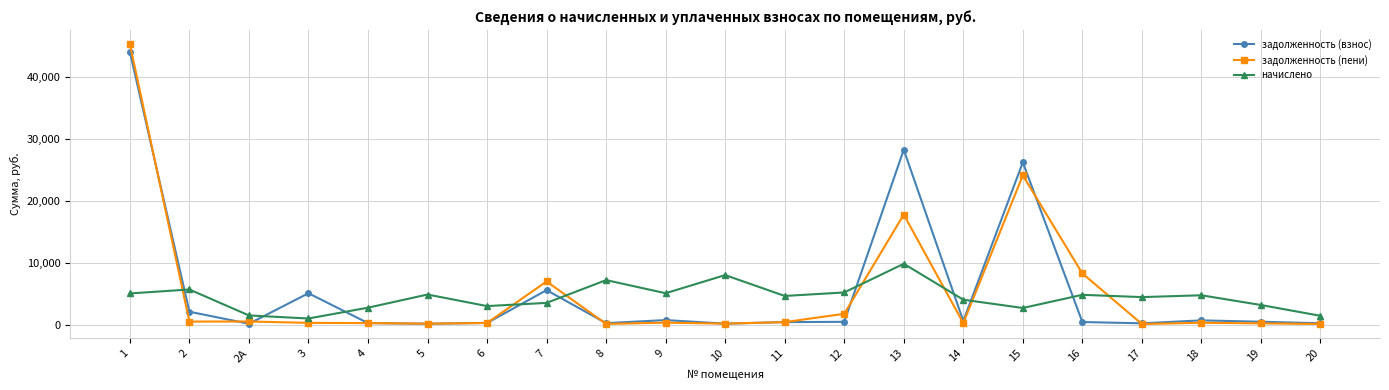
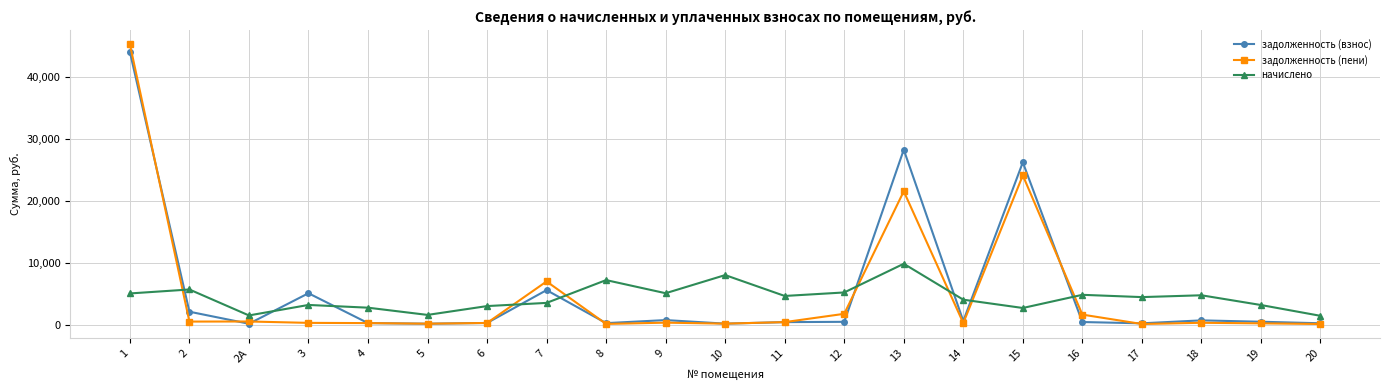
  {
    "задолженность (взнос)": {
      "1": "44,000",
      "2": "2,000",
      "3": "5,000",
      "7": "6,000",
      "9": "1,000",
      "12": "0",
      "13": "28,000",
      "15": "26,000",
      "16": "0"
    },
    "задолженность (пени)": {
      "1": "45,000",
      "2": "0",
      "3": "0",
      "7": "7,000",
      "9": "0",
      "12": "2,000",
-     "13": "18,000",
+     "13": "22,000",
      "15": "24,000",
-     "16": "8,000"
+     "16": "2,000"
    },
    "начислено": {
      "1": "5,000",
      "2": "6,000",
      "2А": "1,000",
-     "3": "1,000",
+     "3": "3,000",
      "4": "3,000",
-     "5": "5,000",
+     "5": "2,000",
      "6": "3,000",
      "7": "3,000",
      "8": "7,000",
      "9": "5,000",
      "10": "8,000",
      "11": "5,000",
      "12": "5,000",
      "13": "10,000",
      "14": "4,000",
      "15": "3,000",
      "16": "5,000",
      "17": "4,000",
      "18": "5,000",
      "19": "3,000",
      "20": "1,000"
    }
  }
